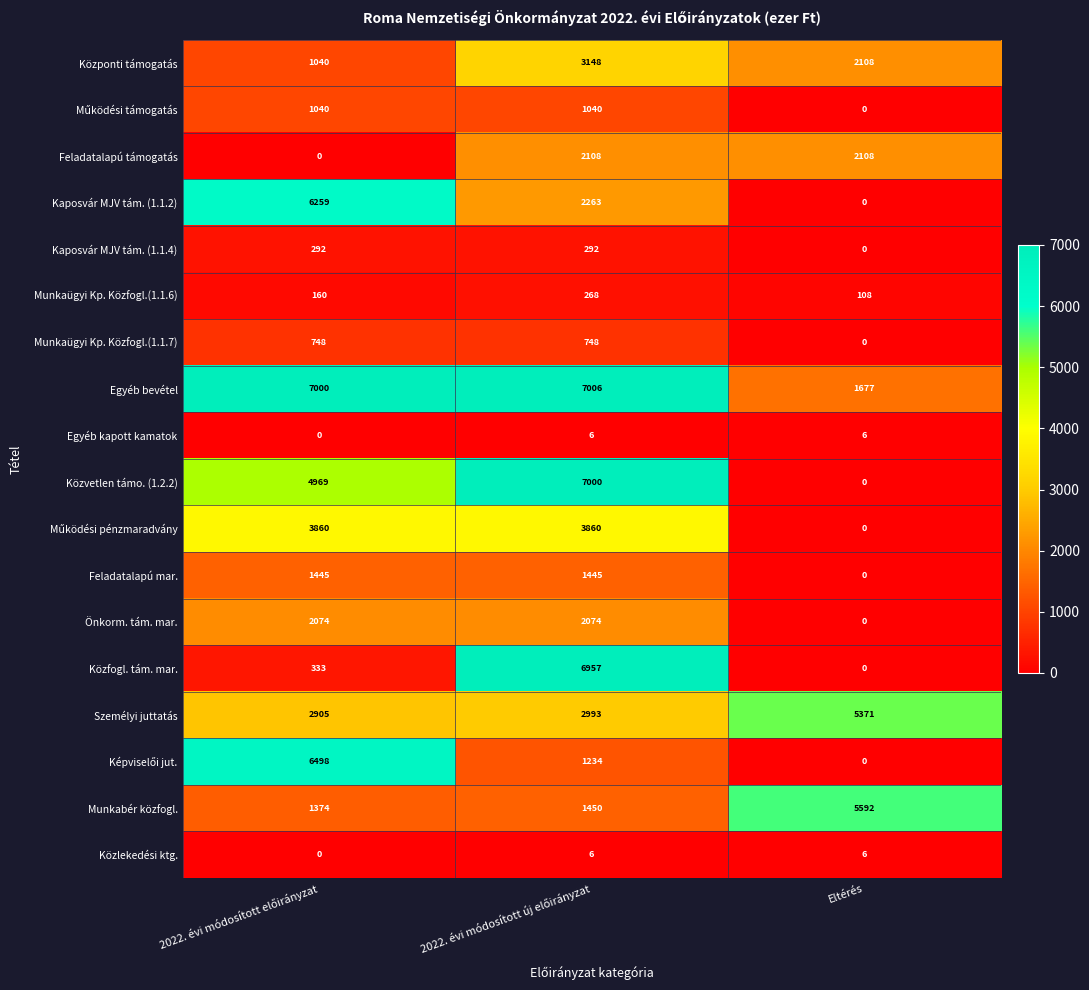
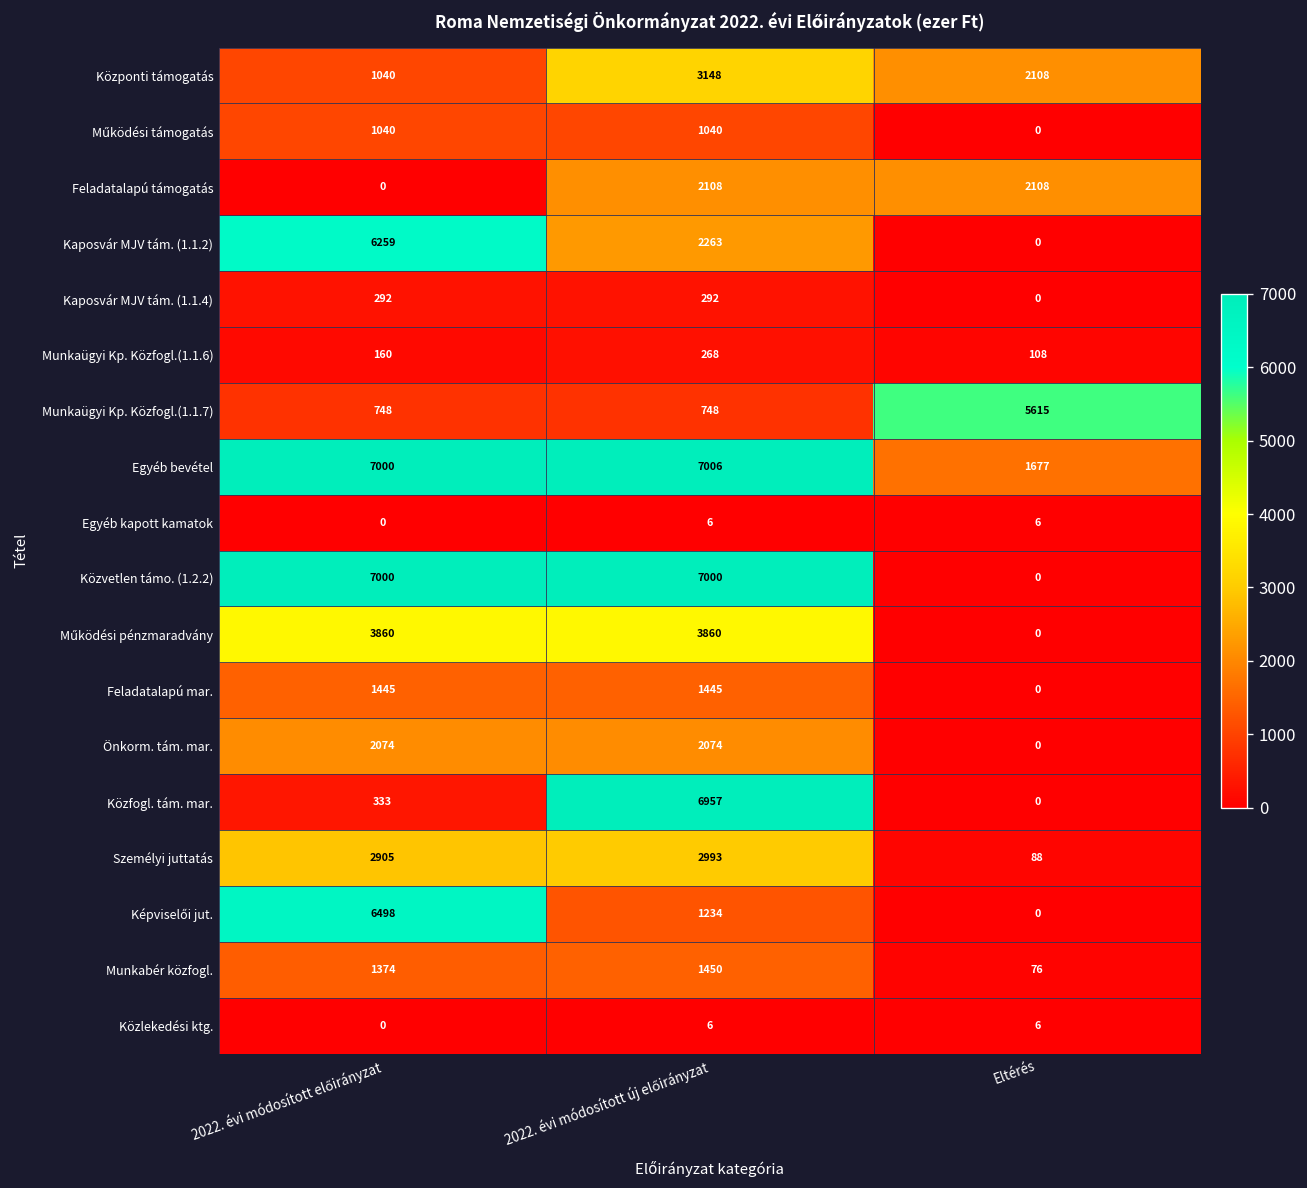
  {
    "Központi támogatás": {
      "2022. évi módosított előirányzat": 1040,
      "2022. évi módosított új előirányzat": 3148,
      "Eltérés": 2108
    },
    "Működési támogatás": {
      "2022. évi módosított előirányzat": 1040,
      "2022. évi módosított új előirányzat": 1040,
      "Eltérés": 0
    },
    "Feladatalapú támogatás": {
      "2022. évi módosított előirányzat": 0,
      "2022. évi módosított új előirányzat": 2108,
      "Eltérés": 2108
    },
    "Kaposvár MJV tám. (1.1.2)": {
      "2022. évi módosított előirányzat": 6259,
      "2022. évi módosított új előirányzat": 2263,
      "Eltérés": 0
    },
    "Kaposvár MJV tám. (1.1.4)": {
      "2022. évi módosított előirányzat": 292,
      "2022. évi módosított új előirányzat": 292,
      "Eltérés": 0
    },
    "Munkaügyi Kp. Közfogl.(1.1.6)": {
      "2022. évi módosított előirányzat": 160,
      "2022. évi módosított új előirányzat": 268,
      "Eltérés": 108
    },
    "Munkaügyi Kp. Közfogl.(1.1.7)": {
      "2022. évi módosított előirányzat": 748,
      "2022. évi módosított új előirányzat": 748,
-     "Eltérés": 0
+     "Eltérés": 5615
    },
    "Egyéb bevétel": {
      "2022. évi módosított előirányzat": 7000,
      "2022. évi módosított új előirányzat": 7006,
      "Eltérés": 1677
    },
    "Egyéb kapott kamatok": {
      "2022. évi módosított előirányzat": 0,
      "2022. évi módosított új előirányzat": 6,
      "Eltérés": 6
    },
    "Közvetlen támo. (1.2.2)": {
-     "2022. évi módosított előirányzat": 4969,
+     "2022. évi módosított előirányzat": 7000,
      "2022. évi módosított új előirányzat": 7000,
      "Eltérés": 0
    },
    "Működési pénzmaradvány": {
      "2022. évi módosított előirányzat": 3860,
      "2022. évi módosított új előirányzat": 3860,
      "Eltérés": 0
    },
    "Feladatalapú mar.": {
      "2022. évi módosított előirányzat": 1445,
      "2022. évi módosított új előirányzat": 1445,
      "Eltérés": 0
    },
    "Önkorm. tám. mar.": {
      "2022. évi módosított előirányzat": 2074,
      "2022. évi módosított új előirányzat": 2074,
      "Eltérés": 0
    },
    "Közfogl. tám. mar.": {
      "2022. évi módosított előirányzat": 333,
      "2022. évi módosított új előirányzat": 6957,
      "Eltérés": 0
    },
    "Személyi juttatás": {
      "2022. évi módosított előirányzat": 2905,
      "2022. évi módosított új előirányzat": 2993,
-     "Eltérés": 5371
+     "Eltérés": 88
    },
    "Képviselői jut.": {
      "2022. évi módosított előirányzat": 6498,
      "2022. évi módosított új előirányzat": 1234,
      "Eltérés": 0
    },
    "Munkabér közfogl.": {
      "2022. évi módosított előirányzat": 1374,
      "2022. évi módosított új előirányzat": 1450,
-     "Eltérés": 5592
+     "Eltérés": 76
    },
    "Közlekedési ktg.": {
      "2022. évi módosított előirányzat": 0,
      "2022. évi módosított új előirányzat": 6,
      "Eltérés": 6
    }
  }
